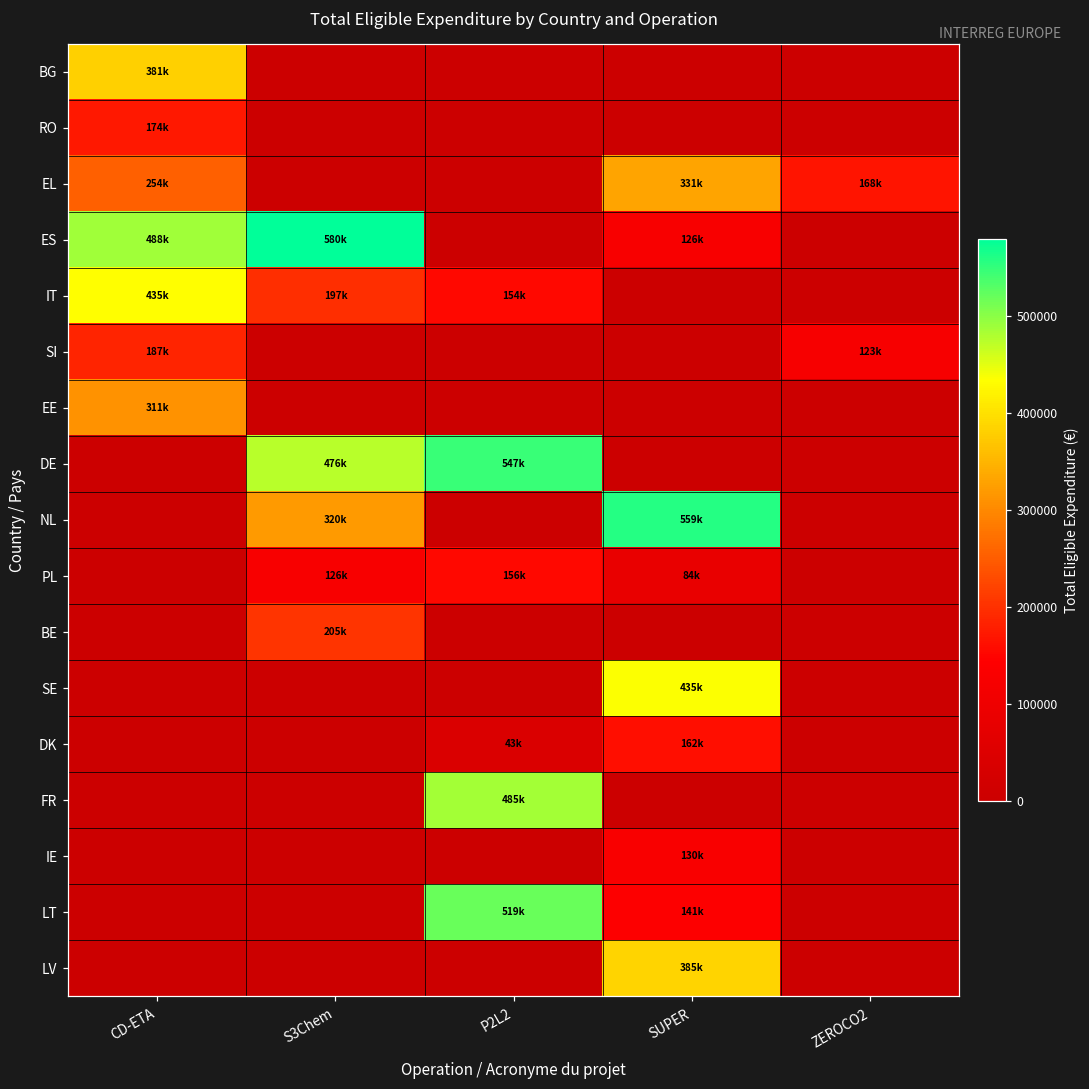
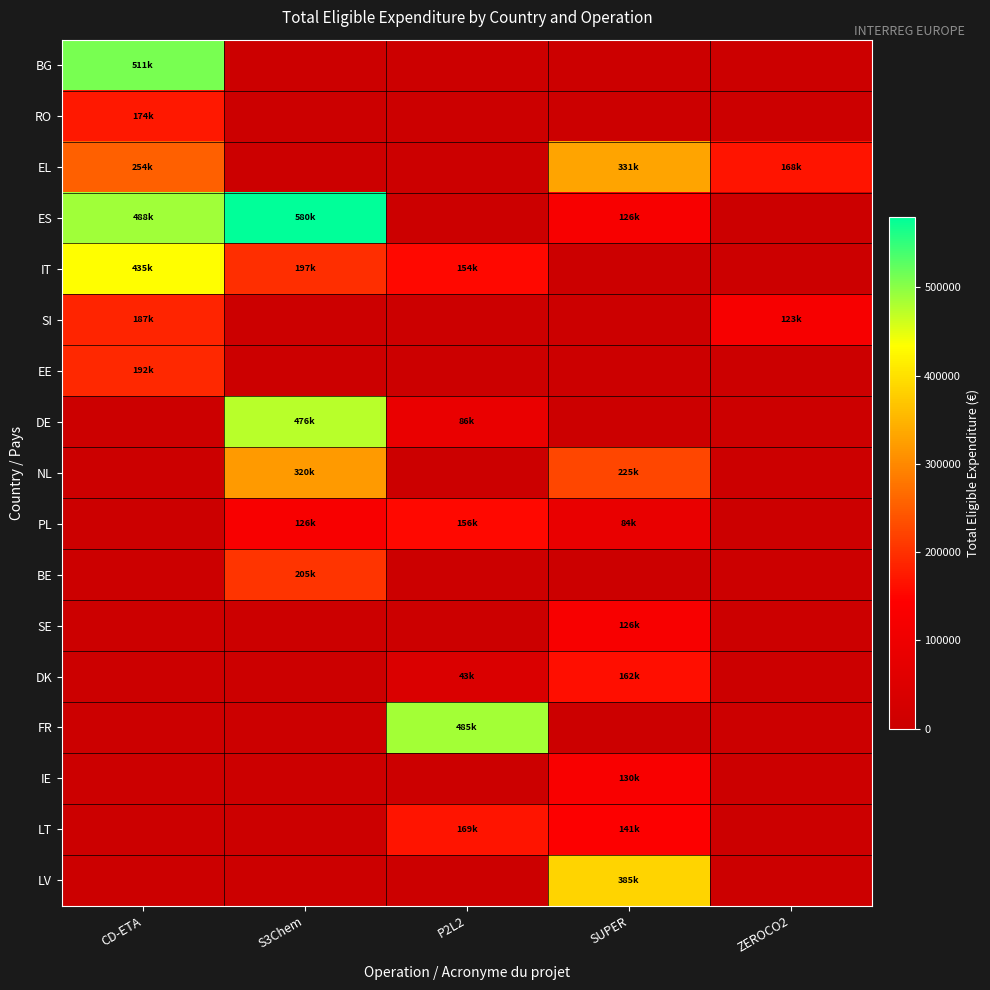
  {
    "BG": {
-     "CD-ETA": "381k"
+     "CD-ETA": "511k"
    },
    "RO": {
      "CD-ETA": "174k"
    },
    "EL": {
      "CD-ETA": "254k",
      "SUPER": "331k",
      "ZEROCO2": "168k"
    },
    "ES": {
      "CD-ETA": "488k",
      "S3Chem": "580k",
      "SUPER": "126k"
    },
    "IT": {
      "CD-ETA": "435k",
      "S3Chem": "197k",
      "P2L2": "154k"
    },
    "SI": {
      "CD-ETA": "187k",
      "ZEROCO2": "123k"
    },
    "EE": {
-     "CD-ETA": "311k"
+     "CD-ETA": "192k"
    },
    "DE": {
      "S3Chem": "476k",
-     "P2L2": "547k"
+     "P2L2": "86k"
    },
    "NL": {
      "S3Chem": "320k",
-     "SUPER": "559k"
+     "SUPER": "225k"
    },
    "PL": {
      "S3Chem": "126k",
      "P2L2": "156k",
      "SUPER": "84k"
    },
    "BE": {
      "S3Chem": "205k"
    },
    "SE": {
-     "SUPER": "435k"
+     "SUPER": "126k"
    },
    "DK": {
      "P2L2": "43k",
      "SUPER": "162k"
    },
    "FR": {
      "P2L2": "485k"
    },
    "IE": {
      "SUPER": "130k"
    },
    "LT": {
-     "P2L2": "519k",
+     "P2L2": "169k",
      "SUPER": "141k"
    },
    "LV": {
      "SUPER": "385k"
    }
  }
